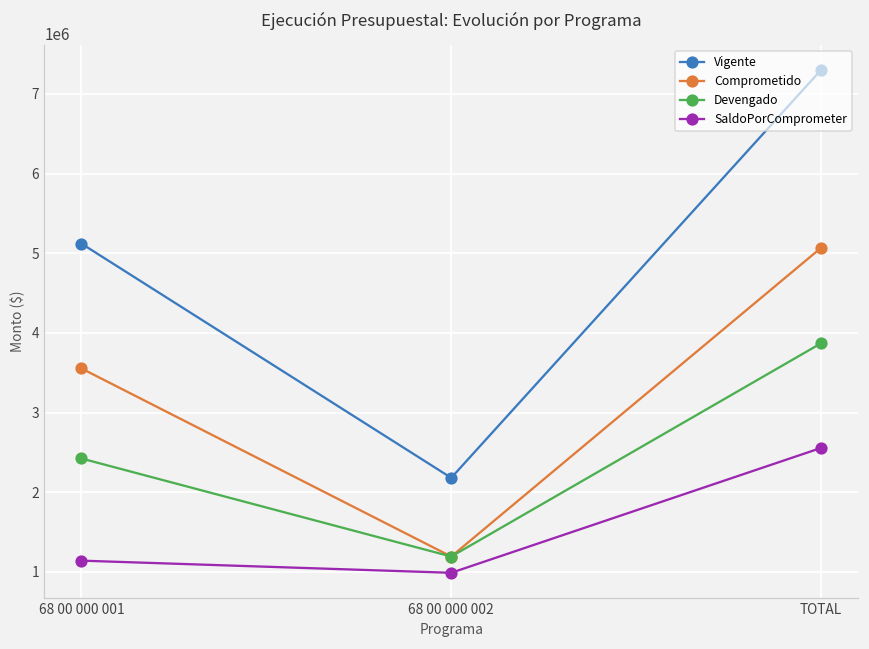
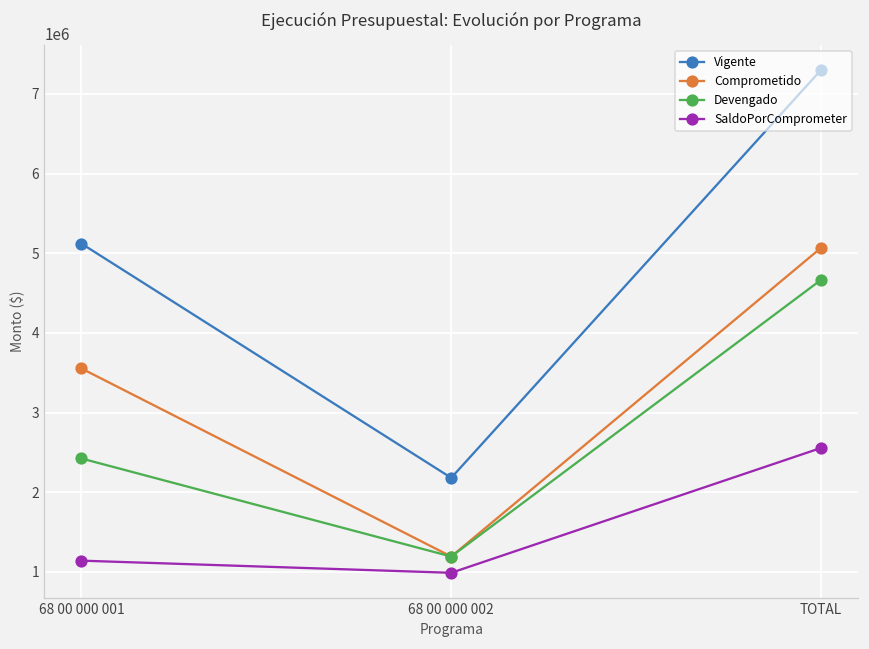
  {
    "Vigente": {
      "68 00 000 001": 5100000,
      "68 00 000 002": 2200000
    },
    "Comprometido": {
      "68 00 000 001": 3600000,
      "TOTAL": 5100000
    },
    "Devengado": {
      "68 00 000 001": 2400000,
-     "TOTAL": 3900000
+     "TOTAL": 4700000
    },
    "SaldoPorComprometer": {
      "68 00 000 001": 1100000,
      "68 00 000 002": 1000000,
      "TOTAL": 2600000
    }
  }
